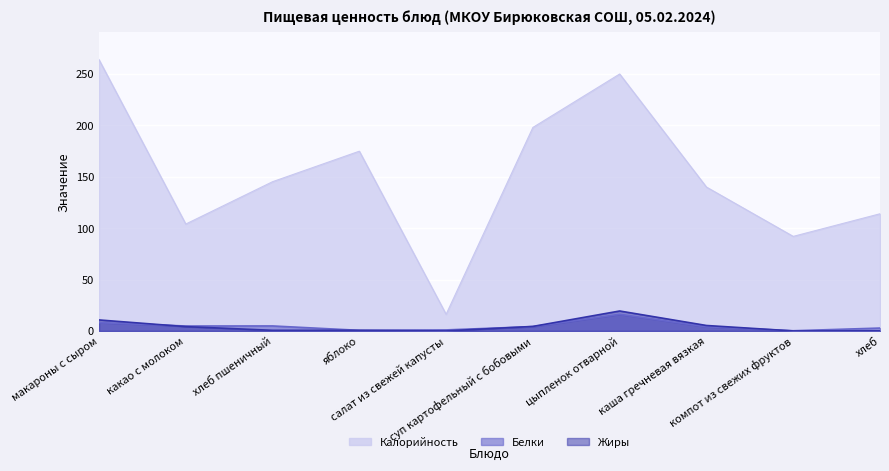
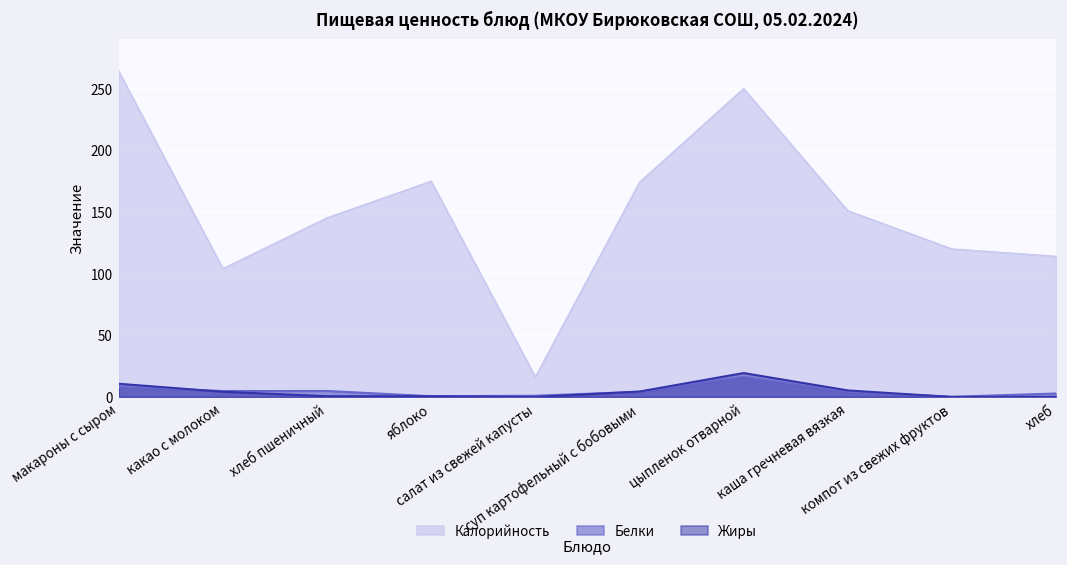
  {
    "Калорийность": {
      "макароны с сыром": 264,
      "какао с молоком": 104,
      "хлеб пшеничный": 145,
      "яблоко": 175,
      "салат из свежей капусты": 16,
-     "суп картофельный с бобовыми": 198,
+     "суп картофельный с бобовыми": 174,
      "цыпленок отварной": 250,
-     "каша гречневая вязкая": 140,
-     "компот из свежих фруктов": 92,
+     "каша гречневая вязкая": 151,
+     "компот из свежих фруктов": 120,
      "хлеб": 114
    }
  }
